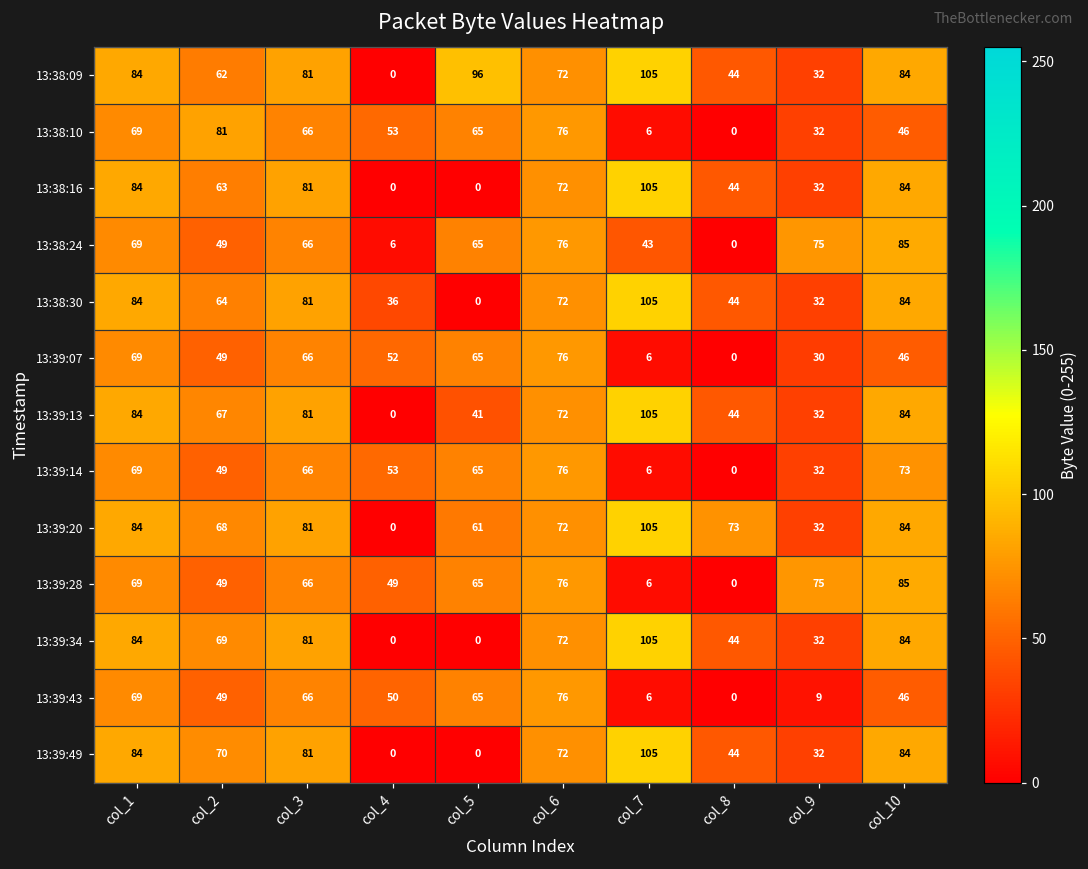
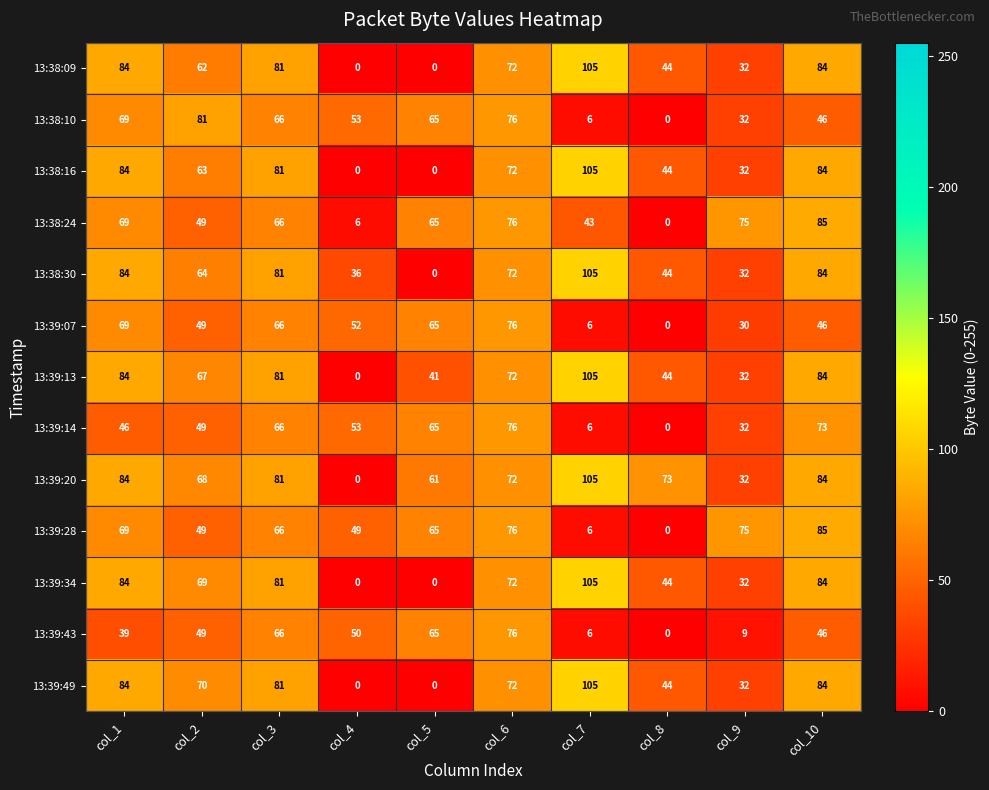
  {
    "13:38:09": {
      "col_1": 84,
      "col_2": 62,
      "col_3": 81,
      "col_4": 0,
-     "col_5": 96,
+     "col_5": 0,
      "col_6": 72,
      "col_7": 105,
      "col_8": 44,
      "col_9": 32,
      "col_10": 84
    },
    "13:38:10": {
      "col_1": 69,
      "col_2": 81,
      "col_3": 66,
      "col_4": 53,
      "col_5": 65,
      "col_6": 76,
      "col_7": 6,
      "col_8": 0,
      "col_9": 32,
      "col_10": 46
    },
    "13:38:16": {
      "col_1": 84,
      "col_2": 63,
      "col_3": 81,
      "col_4": 0,
      "col_5": 0,
      "col_6": 72,
      "col_7": 105,
      "col_8": 44,
      "col_9": 32,
      "col_10": 84
    },
    "13:38:24": {
      "col_1": 69,
      "col_2": 49,
      "col_3": 66,
      "col_4": 6,
      "col_5": 65,
      "col_6": 76,
      "col_7": 43,
      "col_8": 0,
      "col_9": 75,
      "col_10": 85
    },
    "13:38:30": {
      "col_1": 84,
      "col_2": 64,
      "col_3": 81,
      "col_4": 36,
      "col_5": 0,
      "col_6": 72,
      "col_7": 105,
      "col_8": 44,
      "col_9": 32,
      "col_10": 84
    },
    "13:39:07": {
      "col_1": 69,
      "col_2": 49,
      "col_3": 66,
      "col_4": 52,
      "col_5": 65,
      "col_6": 76,
      "col_7": 6,
      "col_8": 0,
      "col_9": 30,
      "col_10": 46
    },
    "13:39:13": {
      "col_1": 84,
      "col_2": 67,
      "col_3": 81,
      "col_4": 0,
      "col_5": 41,
      "col_6": 72,
      "col_7": 105,
      "col_8": 44,
      "col_9": 32,
      "col_10": 84
    },
    "13:39:14": {
-     "col_1": 69,
+     "col_1": 46,
      "col_2": 49,
      "col_3": 66,
      "col_4": 53,
      "col_5": 65,
      "col_6": 76,
      "col_7": 6,
      "col_8": 0,
      "col_9": 32,
      "col_10": 73
    },
    "13:39:20": {
      "col_1": 84,
      "col_2": 68,
      "col_3": 81,
      "col_4": 0,
      "col_5": 61,
      "col_6": 72,
      "col_7": 105,
      "col_8": 73,
      "col_9": 32,
      "col_10": 84
    },
    "13:39:28": {
      "col_1": 69,
      "col_2": 49,
      "col_3": 66,
      "col_4": 49,
      "col_5": 65,
      "col_6": 76,
      "col_7": 6,
      "col_8": 0,
      "col_9": 75,
      "col_10": 85
    },
    "13:39:34": {
      "col_1": 84,
      "col_2": 69,
      "col_3": 81,
      "col_4": 0,
      "col_5": 0,
      "col_6": 72,
      "col_7": 105,
      "col_8": 44,
      "col_9": 32,
      "col_10": 84
    },
    "13:39:43": {
-     "col_1": 69,
+     "col_1": 39,
      "col_2": 49,
      "col_3": 66,
      "col_4": 50,
      "col_5": 65,
      "col_6": 76,
      "col_7": 6,
      "col_8": 0,
      "col_9": 9,
      "col_10": 46
    },
    "13:39:49": {
      "col_1": 84,
      "col_2": 70,
      "col_3": 81,
      "col_4": 0,
      "col_5": 0,
      "col_6": 72,
      "col_7": 105,
      "col_8": 44,
      "col_9": 32,
      "col_10": 84
    }
  }
